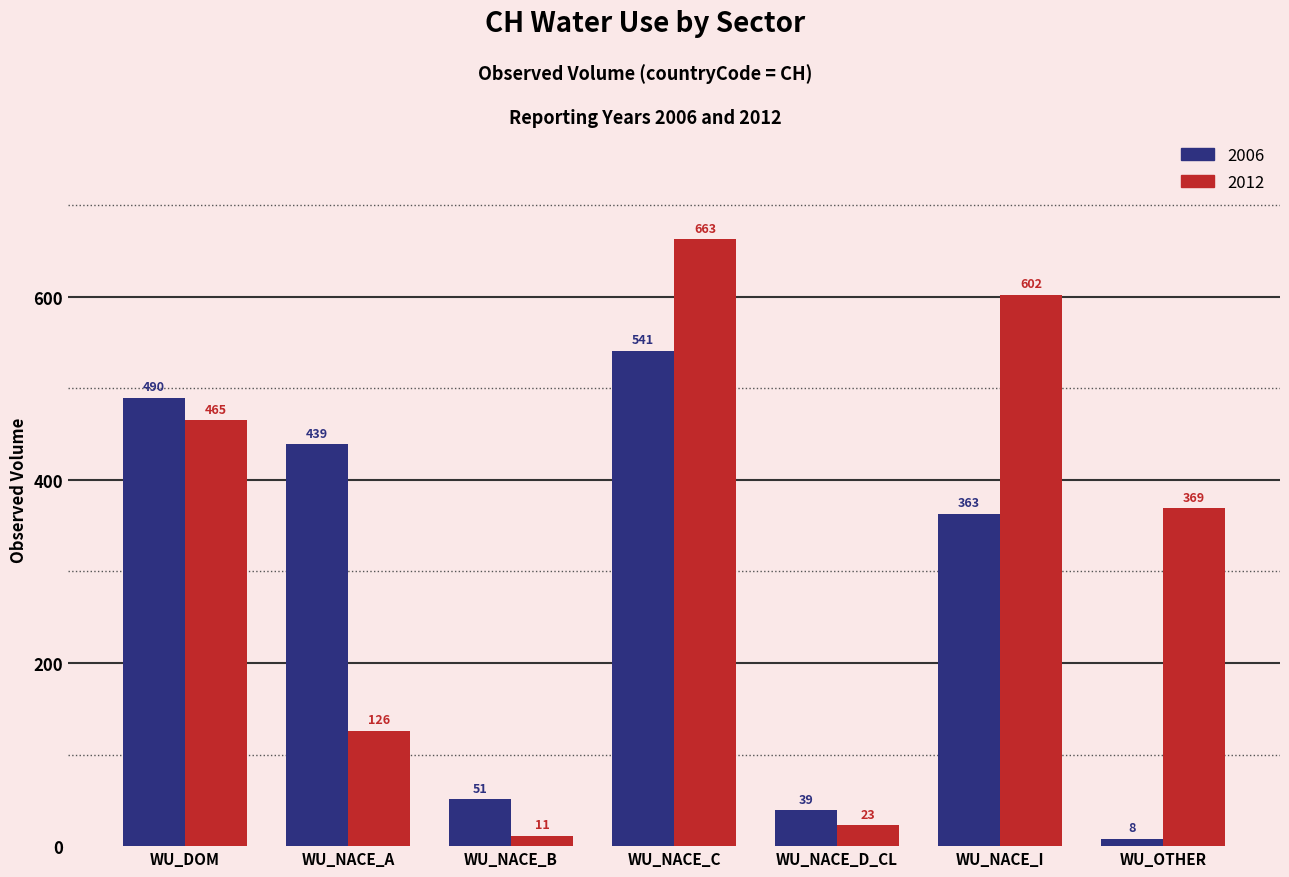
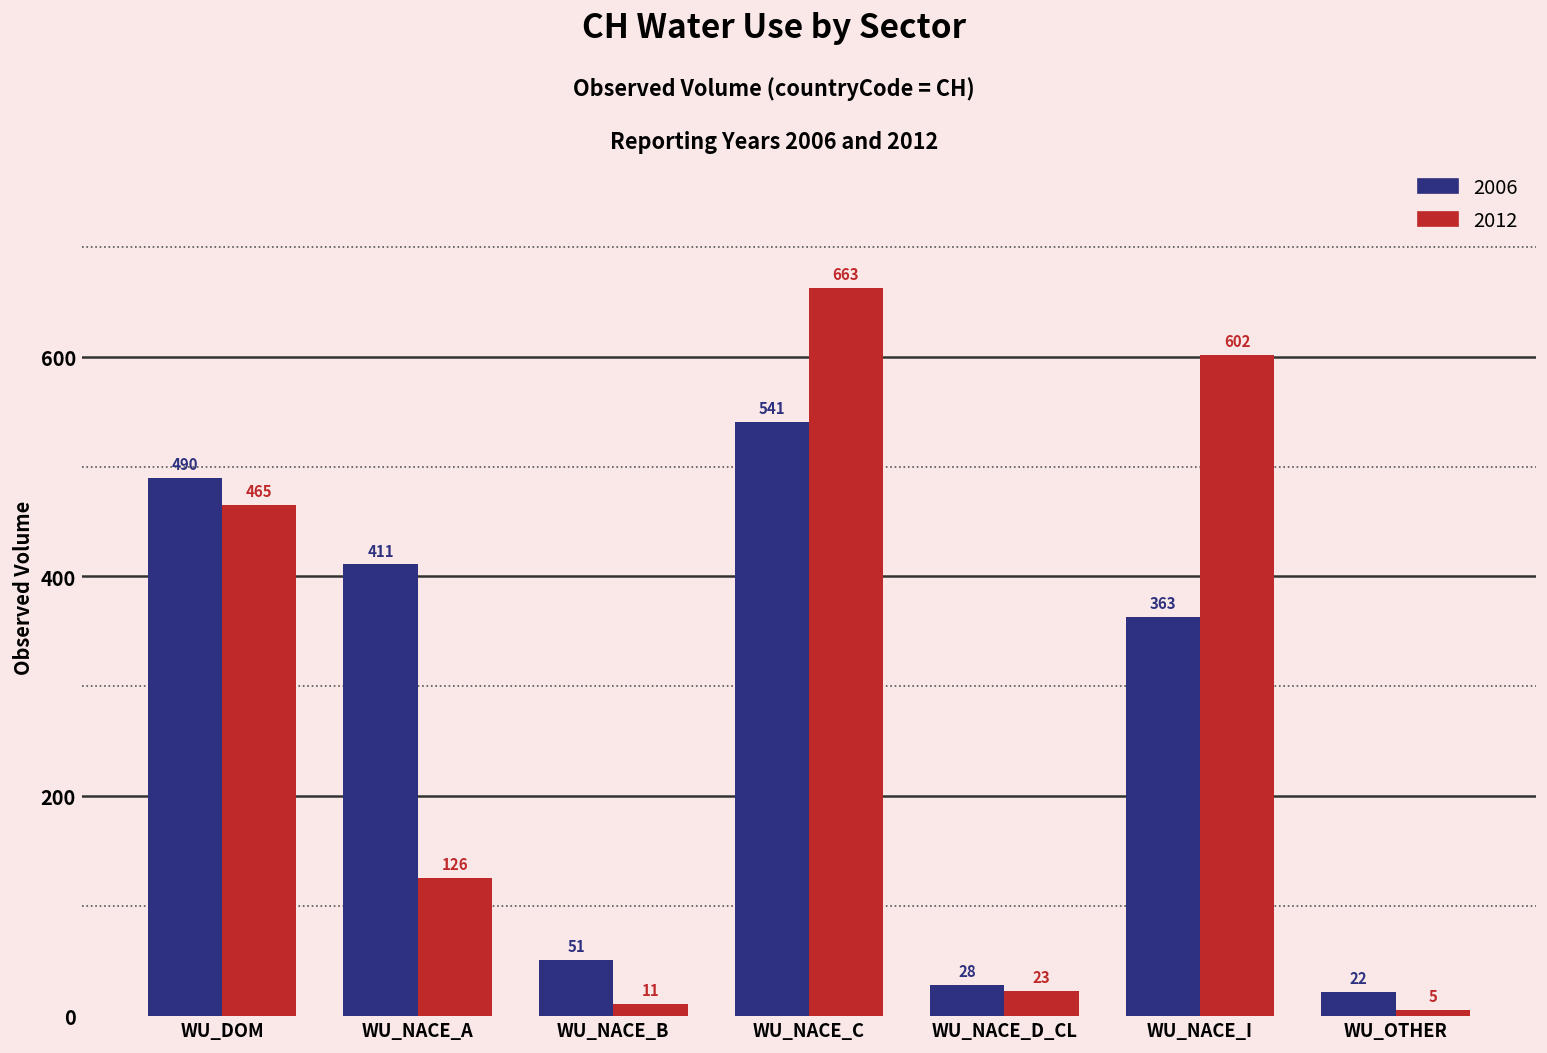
  {
    "2006": {
      "WU_DOM": 490,
-     "WU_NACE_A": 439,
+     "WU_NACE_A": 411,
      "WU_NACE_B": 51,
      "WU_NACE_C": 541,
-     "WU_NACE_D_CL": 39,
+     "WU_NACE_D_CL": 28,
      "WU_NACE_I": 363,
-     "WU_OTHER": 8
+     "WU_OTHER": 22
    },
    "2012": {
      "WU_DOM": 465,
      "WU_NACE_A": 126,
      "WU_NACE_B": 11,
      "WU_NACE_C": 663,
      "WU_NACE_D_CL": 23,
      "WU_NACE_I": 602,
-     "WU_OTHER": 369
+     "WU_OTHER": 5
    }
  }
